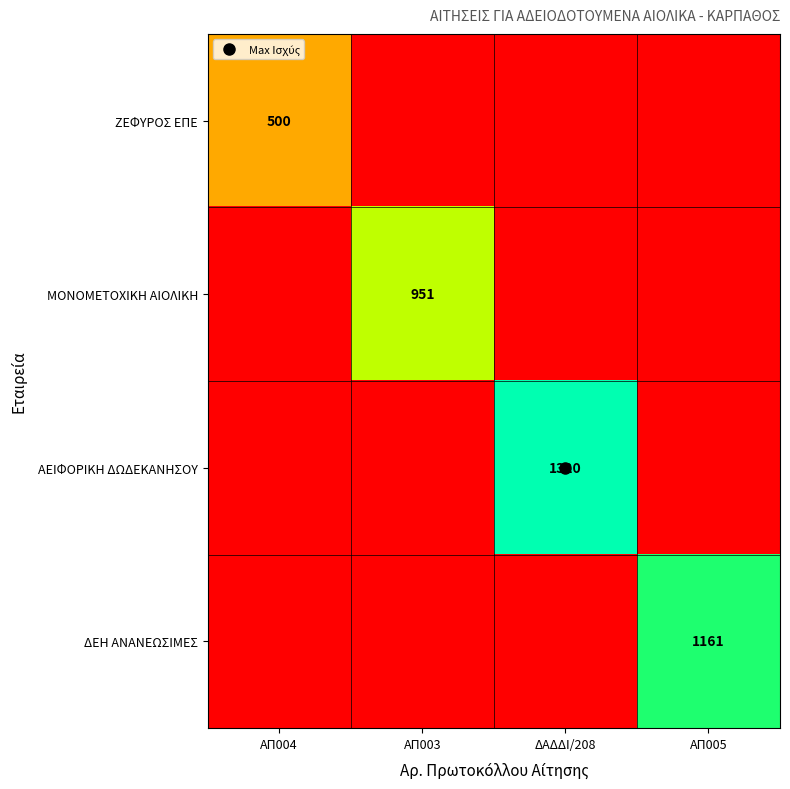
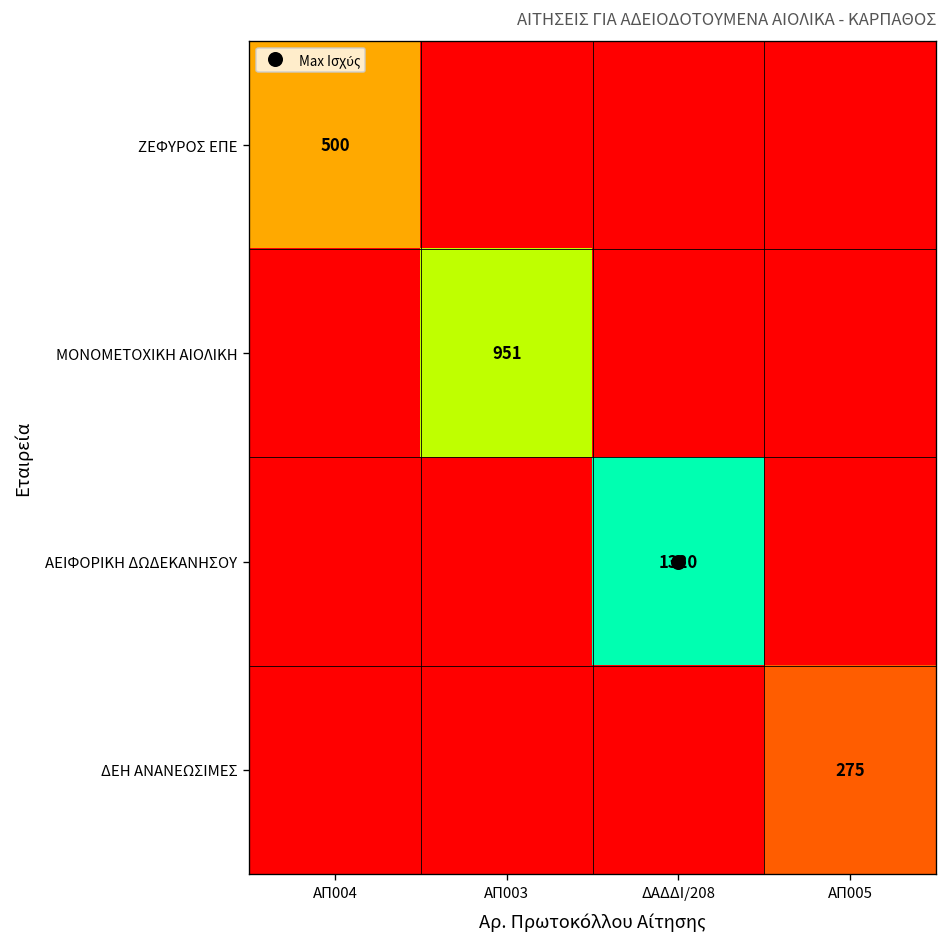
  {
    "ΖΕΦΥΡΟΣ ΕΠΕ": {
      "ΑΠ004": 500
    },
    "ΜΟΝΟΜΕΤΟΧΙΚΗ ΑΙΟΛΙΚΗ": {
      "ΑΠ003": 951
    },
    "ΔΕΗ ΑΝΑΝΕΩΣΙΜΕΣ": {
-     "ΑΠ005": 1161
+     "ΑΠ005": 275
    }
  }
